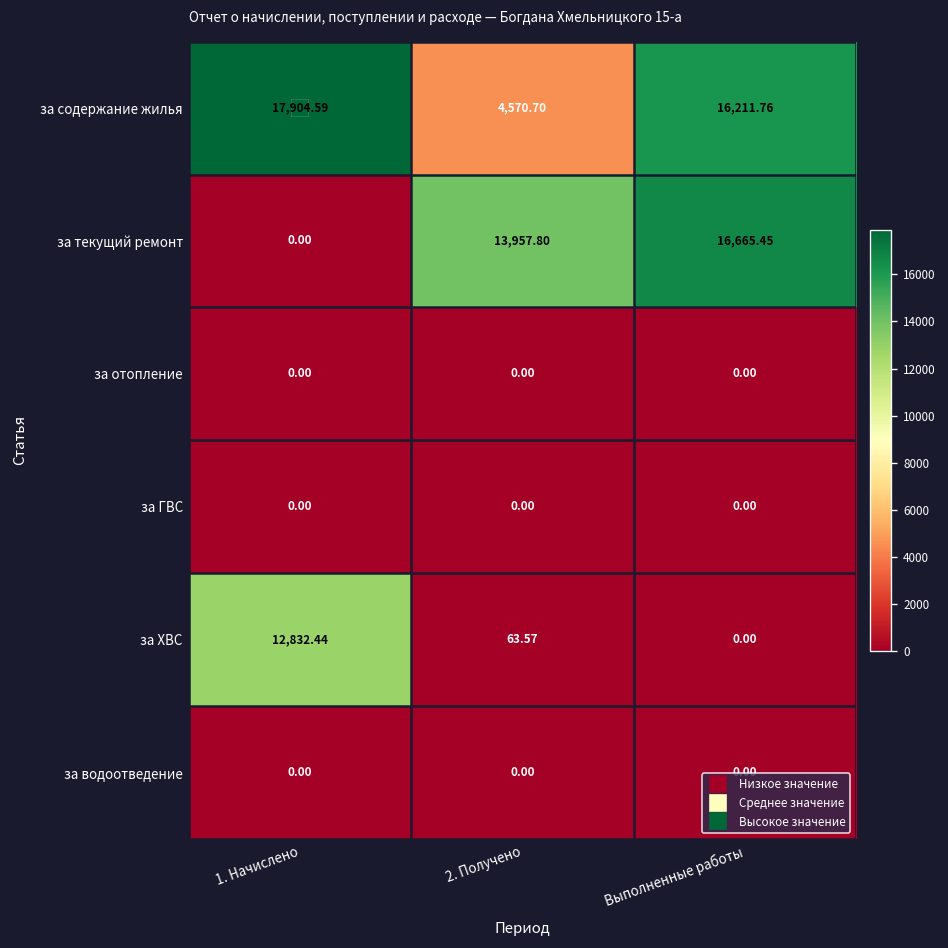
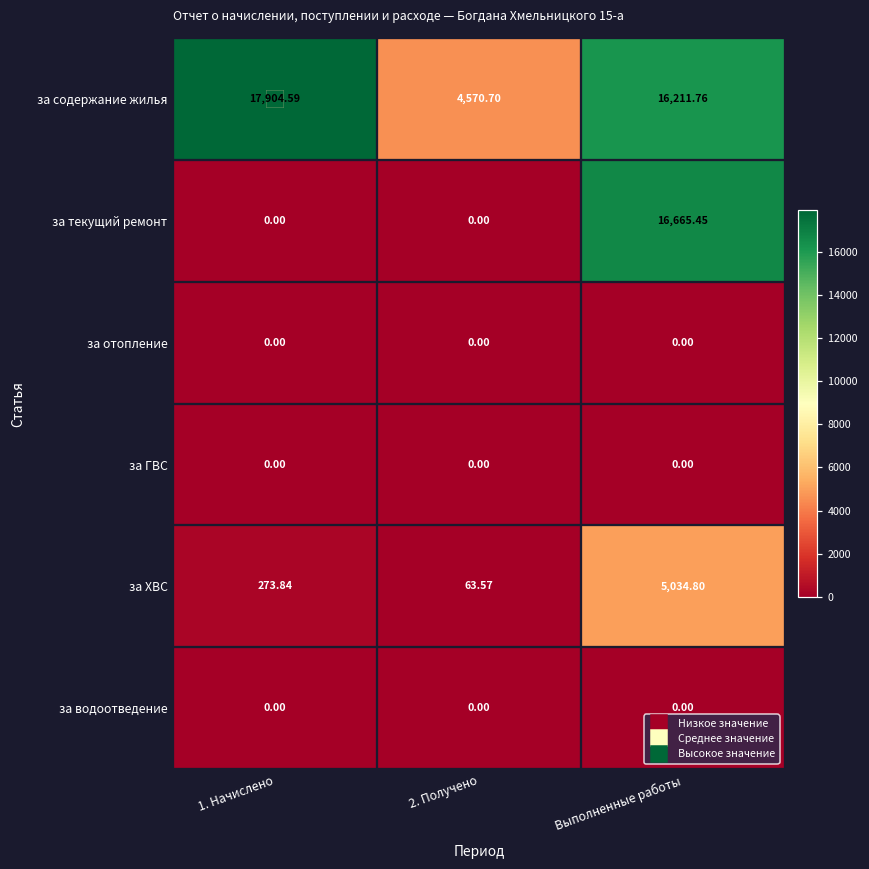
  {
    "за содержание жилья": {
      "2. Получено": "4,570.70",
      "Выполненные работы": "16,211.76"
    },
    "за текущий ремонт": {
      "1. Начислено": "0.00",
-     "2. Получено": "13,957.80",
+     "2. Получено": "0.00",
      "Выполненные работы": "16,665.45"
    },
    "за отопление": {
      "1. Начислено": "0.00",
      "2. Получено": "0.00",
      "Выполненные работы": "0.00"
    },
    "за ГВС": {
      "1. Начислено": "0.00",
      "2. Получено": "0.00",
      "Выполненные работы": "0.00"
    },
    "за ХВС": {
-     "1. Начислено": "12,832.44",
+     "1. Начислено": "273.84",
      "2. Получено": "63.57",
-     "Выполненные работы": "0.00"
+     "Выполненные работы": "5,034.80"
    },
    "за водоотведение": {
      "1. Начислено": "0.00",
      "2. Получено": "0.00"
    }
  }
